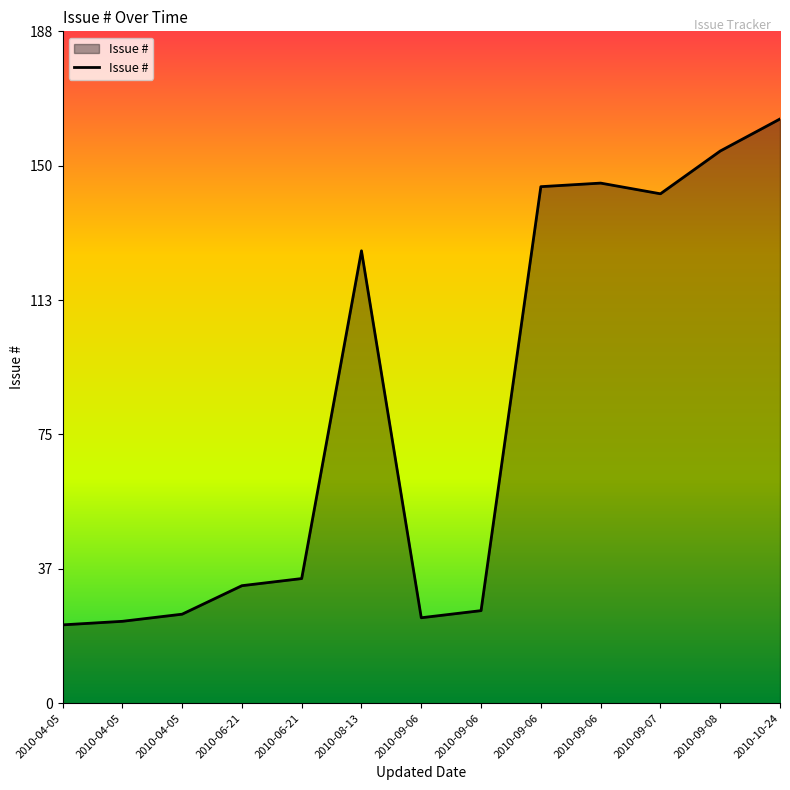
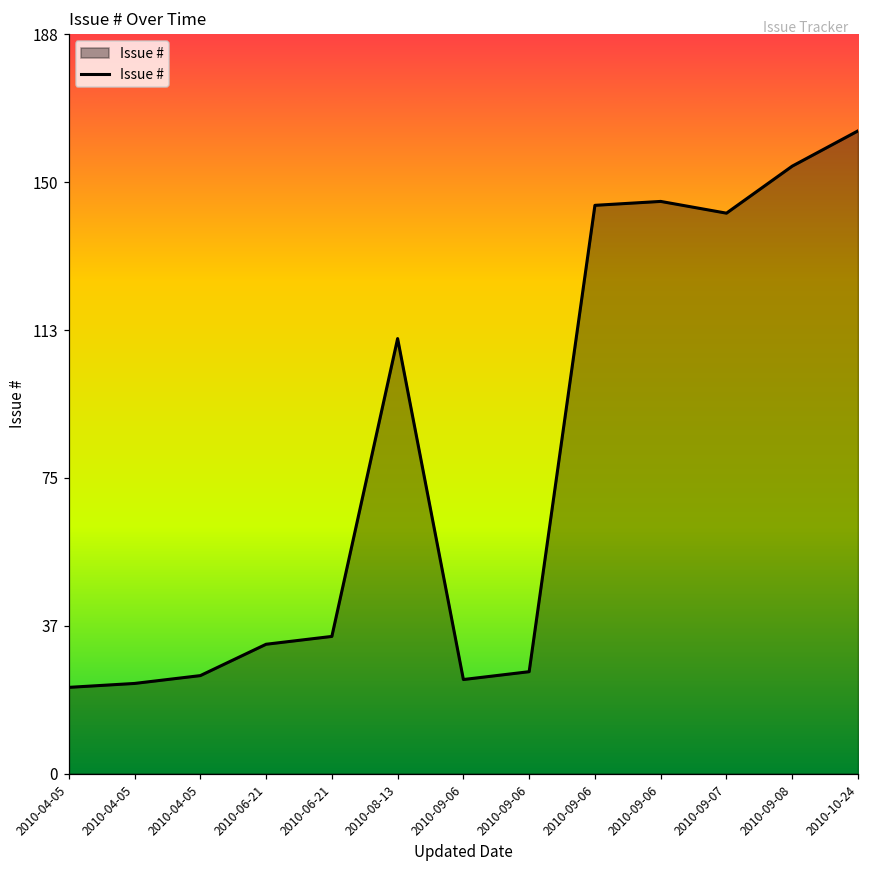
  {
-   "2010-08-13": 127,
+   "2010-08-13": 111,
    "2010-09-07": 143,
    "2010-09-08": 155,
    "2010-10-24": 164
  }
